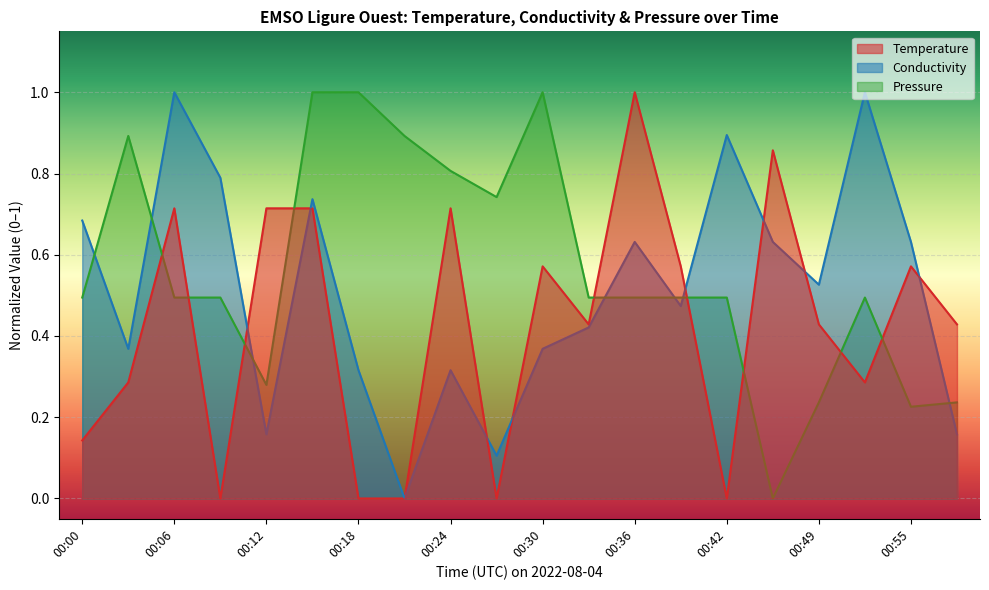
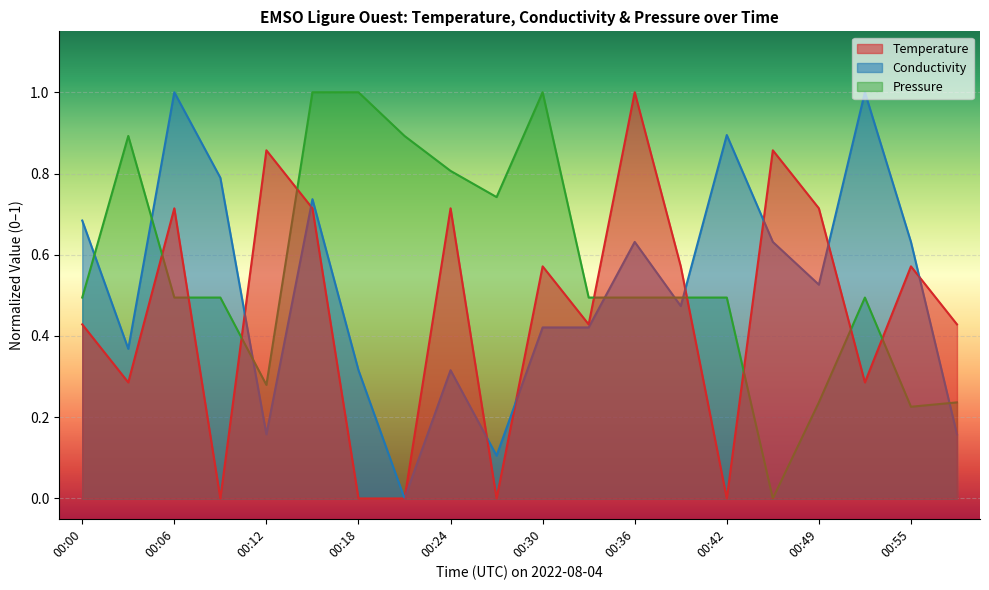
  {
    "Temperature": {
-     "00:00": 0.14,
+     "00:00": 0.43,
      "00:06": 0.71,
-     "00:12": 0.71,
+     "00:12": 0.86,
      "00:18": 0.00,
      "00:24": 0.71,
      "00:30": 0.57,
      "00:36": 1.00,
      "00:42": 0.00,
-     "00:49": 0.43,
+     "00:49": 0.71,
      "00:55": 0.57
    },
    "Conductivity": {
      "00:00": 0.68,
      "00:06": 1.00,
      "00:12": 0.16,
      "00:18": 0.32,
      "00:24": 0.32,
-     "00:30": 0.37,
+     "00:30": 0.42,
      "00:36": 0.63,
      "00:42": 0.89,
      "00:49": 0.53,
      "00:55": 0.63
    },
    "Pressure": {
      "00:00": 0.49,
      "00:06": 0.49,
      "00:12": 0.28,
      "00:18": 1.00,
      "00:24": 0.81,
      "00:30": 1.00,
      "00:36": 0.49,
      "00:42": 0.49,
      "00:49": 0.24,
      "00:55": 0.23
    }
  }
